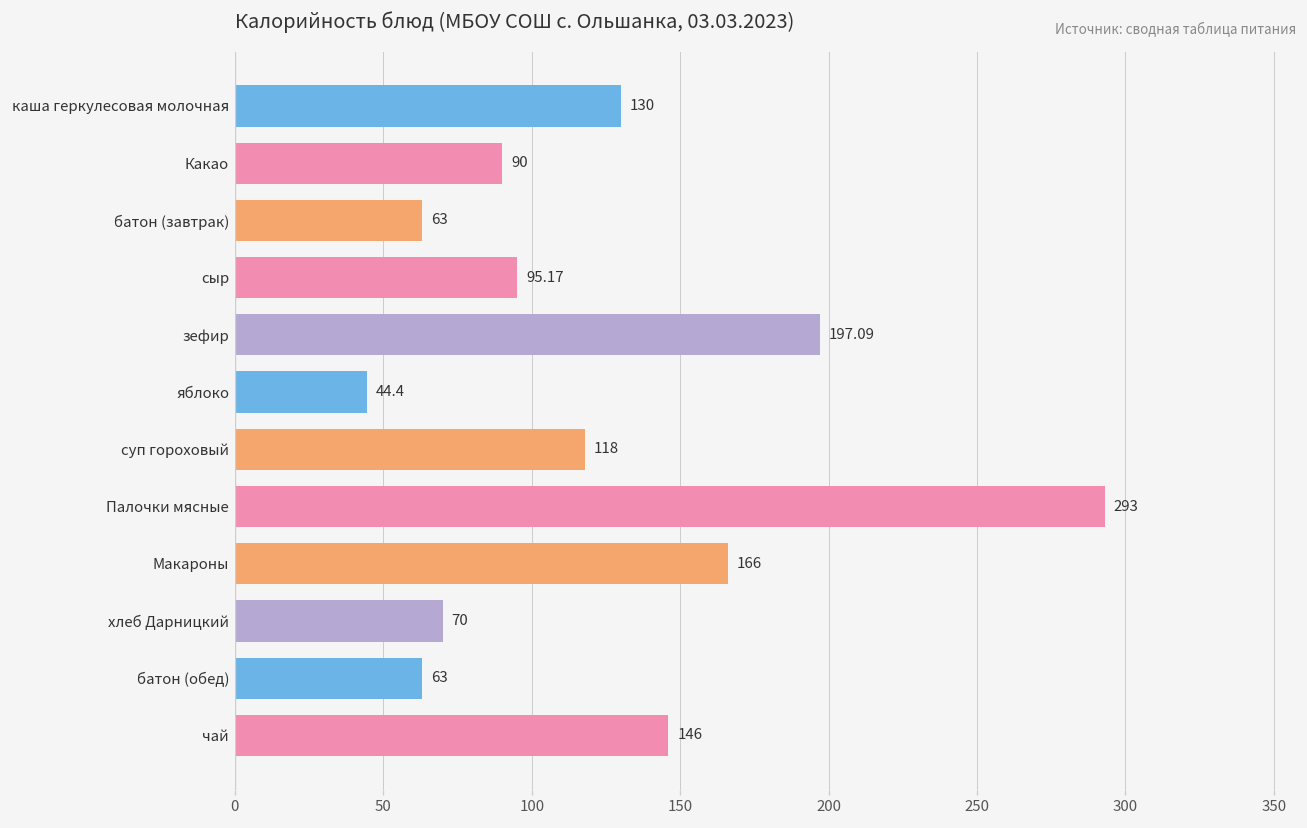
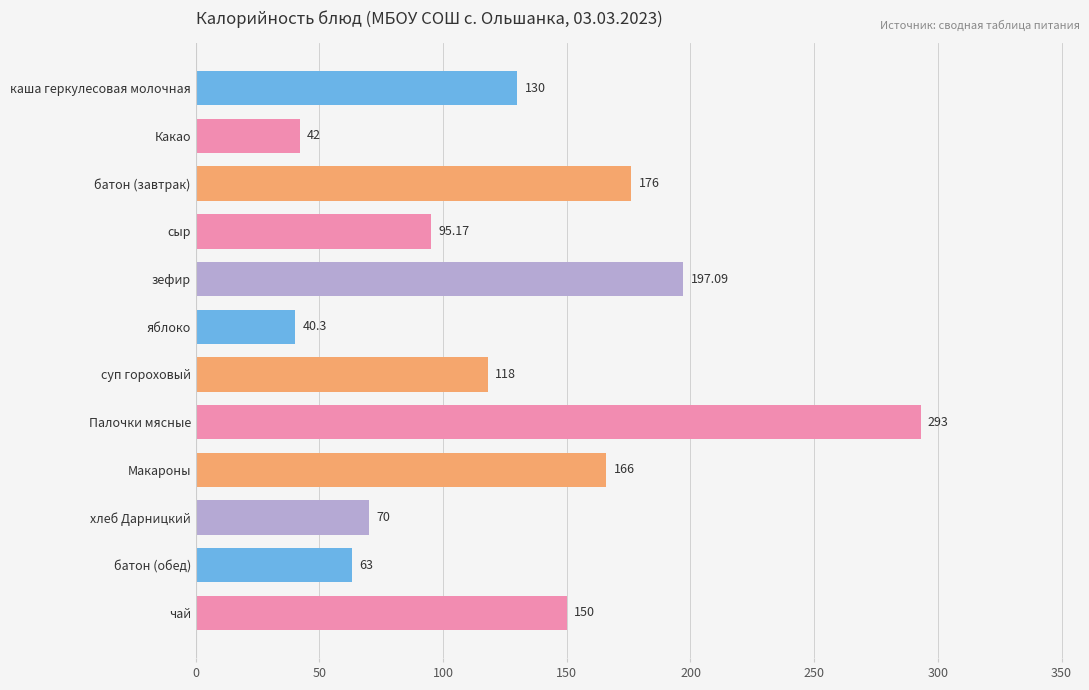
  {
    "каша геркулесовая молочная": 130,
-   "Какао": 90,
-   "батон (завтрак)": 63,
+   "Какао": 42,
+   "батон (завтрак)": 176,
    "сыр": 95.17,
    "зефир": 197.09,
-   "яблоко": 44.4,
+   "яблоко": 40.3,
    "суп гороховый": 118,
    "Палочки мясные": 293,
    "Макароны": 166,
    "хлеб Дарницкий": 70,
    "батон (обед)": 63,
-   "чай": 146
+   "чай": 150
  }
